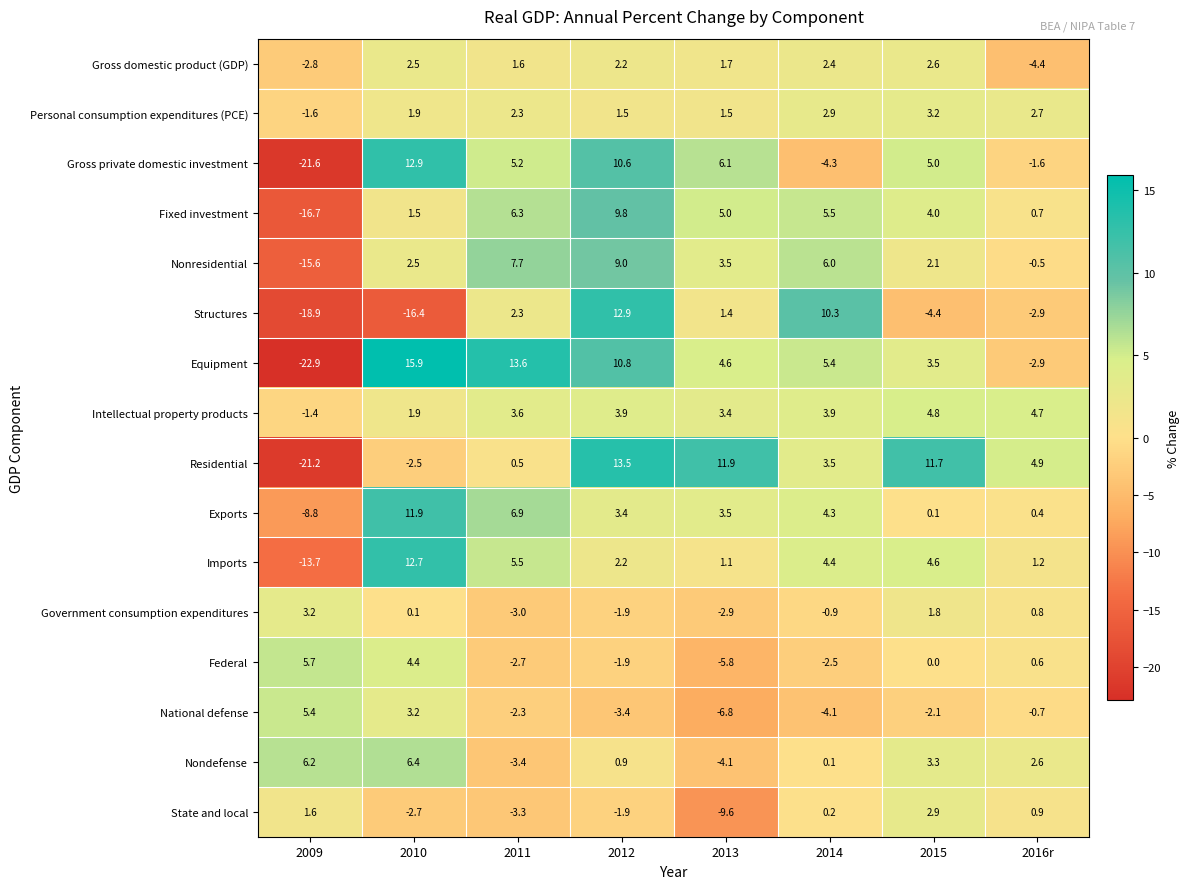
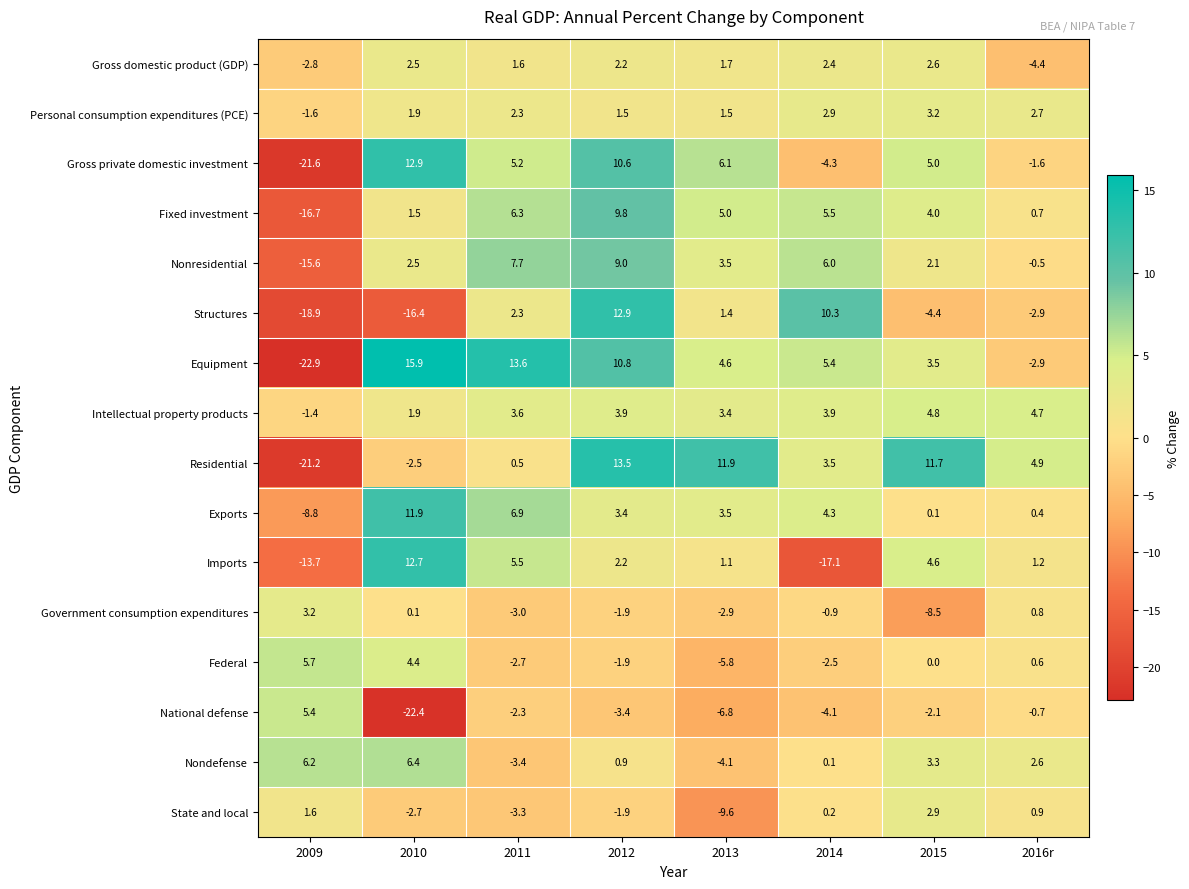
  {
    "Gross domestic product (GDP)": {
      "2009": -2.8,
      "2010": 2.5,
      "2011": 1.6,
      "2012": 2.2,
      "2013": 1.7,
      "2014": 2.4,
      "2015": 2.6,
      "2016r": -4.4
    },
    "Personal consumption expenditures (PCE)": {
      "2009": -1.6,
      "2010": 1.9,
      "2011": 2.3,
      "2012": 1.5,
      "2013": 1.5,
      "2014": 2.9,
      "2015": 3.2,
      "2016r": 2.7
    },
    "Gross private domestic investment": {
      "2009": -21.6,
      "2010": 12.9,
      "2011": 5.2,
      "2012": 10.6,
      "2013": 6.1,
      "2014": -4.3,
      "2015": 5.0,
      "2016r": -1.6
    },
    "Fixed investment": {
      "2009": -16.7,
      "2010": 1.5,
      "2011": 6.3,
      "2012": 9.8,
      "2013": 5.0,
      "2014": 5.5,
      "2015": 4.0,
      "2016r": 0.7
    },
    "Nonresidential": {
      "2009": -15.6,
      "2010": 2.5,
      "2011": 7.7,
      "2012": 9.0,
      "2013": 3.5,
      "2014": 6.0,
      "2015": 2.1,
      "2016r": -0.5
    },
    "Structures": {
      "2009": -18.9,
      "2010": -16.4,
      "2011": 2.3,
      "2012": 12.9,
      "2013": 1.4,
      "2014": 10.3,
      "2015": -4.4,
      "2016r": -2.9
    },
    "Equipment": {
      "2009": -22.9,
      "2010": 15.9,
      "2011": 13.6,
      "2012": 10.8,
      "2013": 4.6,
      "2014": 5.4,
      "2015": 3.5,
      "2016r": -2.9
    },
    "Intellectual property products": {
      "2009": -1.4,
      "2010": 1.9,
      "2011": 3.6,
      "2012": 3.9,
      "2013": 3.4,
      "2014": 3.9,
      "2015": 4.8,
      "2016r": 4.7
    },
    "Residential": {
      "2009": -21.2,
      "2010": -2.5,
      "2011": 0.5,
      "2012": 13.5,
      "2013": 11.9,
      "2014": 3.5,
      "2015": 11.7,
      "2016r": 4.9
    },
    "Exports": {
      "2009": -8.8,
      "2010": 11.9,
      "2011": 6.9,
      "2012": 3.4,
      "2013": 3.5,
      "2014": 4.3,
      "2015": 0.1,
      "2016r": 0.4
    },
    "Imports": {
      "2009": -13.7,
      "2010": 12.7,
      "2011": 5.5,
      "2012": 2.2,
      "2013": 1.1,
-     "2014": 4.4,
+     "2014": -17.1,
      "2015": 4.6,
      "2016r": 1.2
    },
    "Government consumption expenditures": {
      "2009": 3.2,
      "2010": 0.1,
      "2011": -3.0,
      "2012": -1.9,
      "2013": -2.9,
      "2014": -0.9,
-     "2015": 1.8,
+     "2015": -8.5,
      "2016r": 0.8
    },
    "Federal": {
      "2009": 5.7,
      "2010": 4.4,
      "2011": -2.7,
      "2012": -1.9,
      "2013": -5.8,
      "2014": -2.5,
      "2015": 0.0,
      "2016r": 0.6
    },
    "National defense": {
      "2009": 5.4,
-     "2010": 3.2,
+     "2010": -22.4,
      "2011": -2.3,
      "2012": -3.4,
      "2013": -6.8,
      "2014": -4.1,
      "2015": -2.1,
      "2016r": -0.7
    },
    "Nondefense": {
      "2009": 6.2,
      "2010": 6.4,
      "2011": -3.4,
      "2012": 0.9,
      "2013": -4.1,
      "2014": 0.1,
      "2015": 3.3,
      "2016r": 2.6
    },
    "State and local": {
      "2009": 1.6,
      "2010": -2.7,
      "2011": -3.3,
      "2012": -1.9,
      "2013": -9.6,
      "2014": 0.2,
      "2015": 2.9,
      "2016r": 0.9
    }
  }
